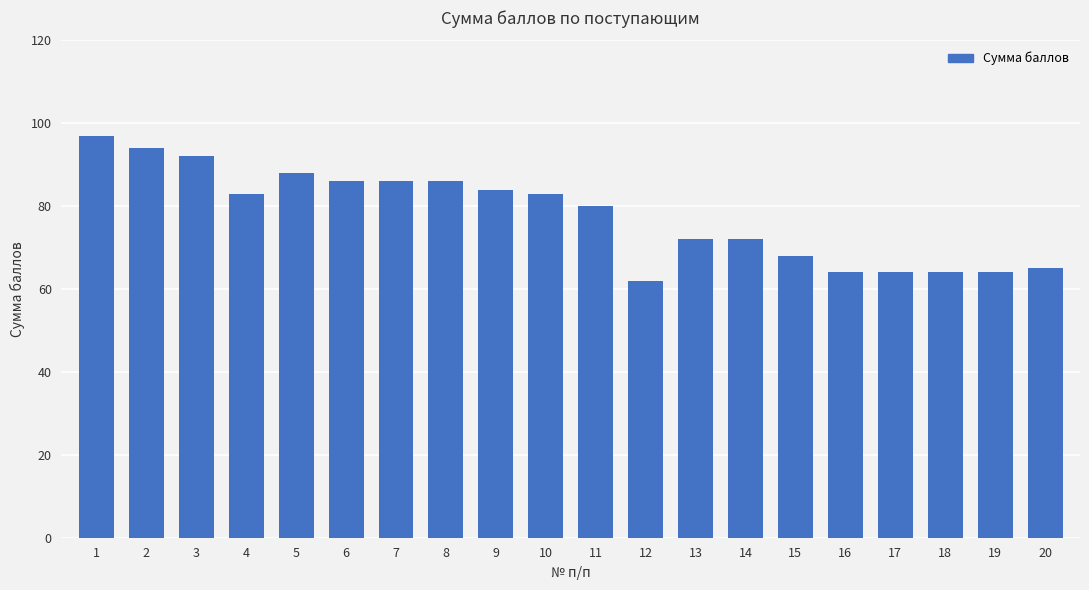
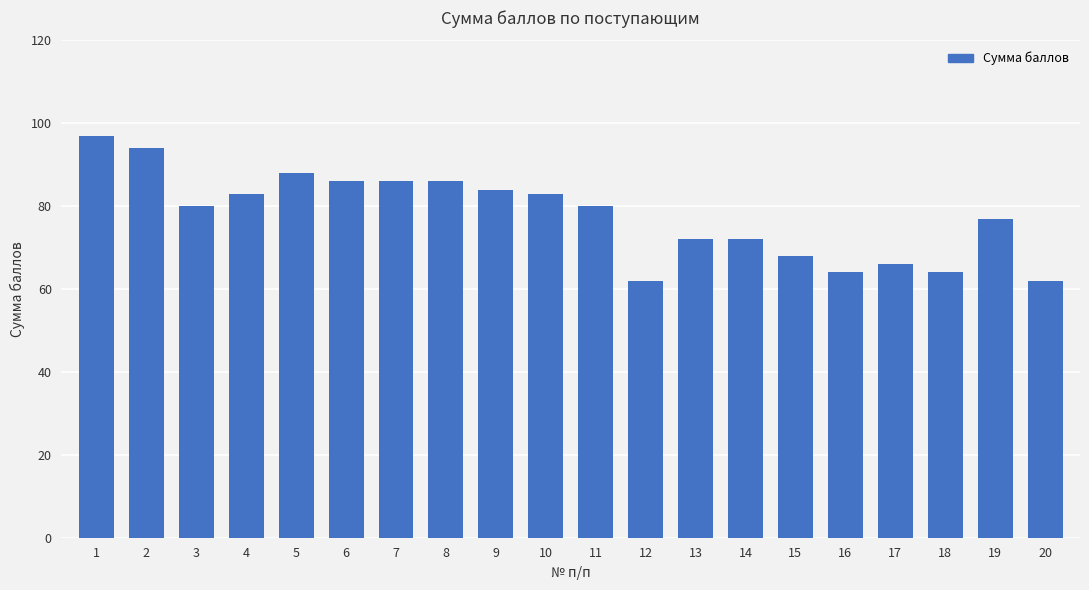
  {
    "1": 97,
    "2": 94,
-   "3": 92,
+   "3": 80,
    "4": 83,
    "5": 88,
    "6": 86,
    "7": 86,
    "8": 86,
    "9": 84,
    "10": 83,
    "11": 80,
    "12": 62,
    "13": 72,
    "14": 72,
    "15": 68,
    "16": 64,
-   "17": 64,
+   "17": 66,
    "18": 64,
-   "19": 64,
-   "20": 65
+   "19": 77,
+   "20": 62
  }
